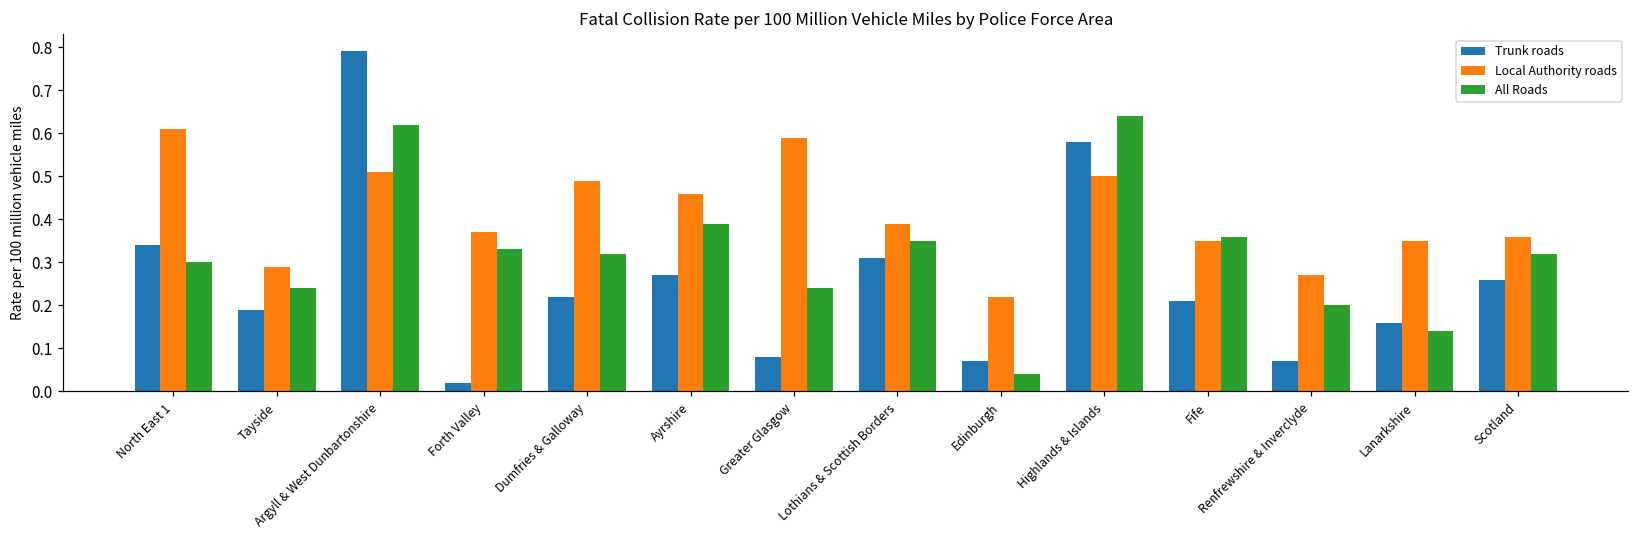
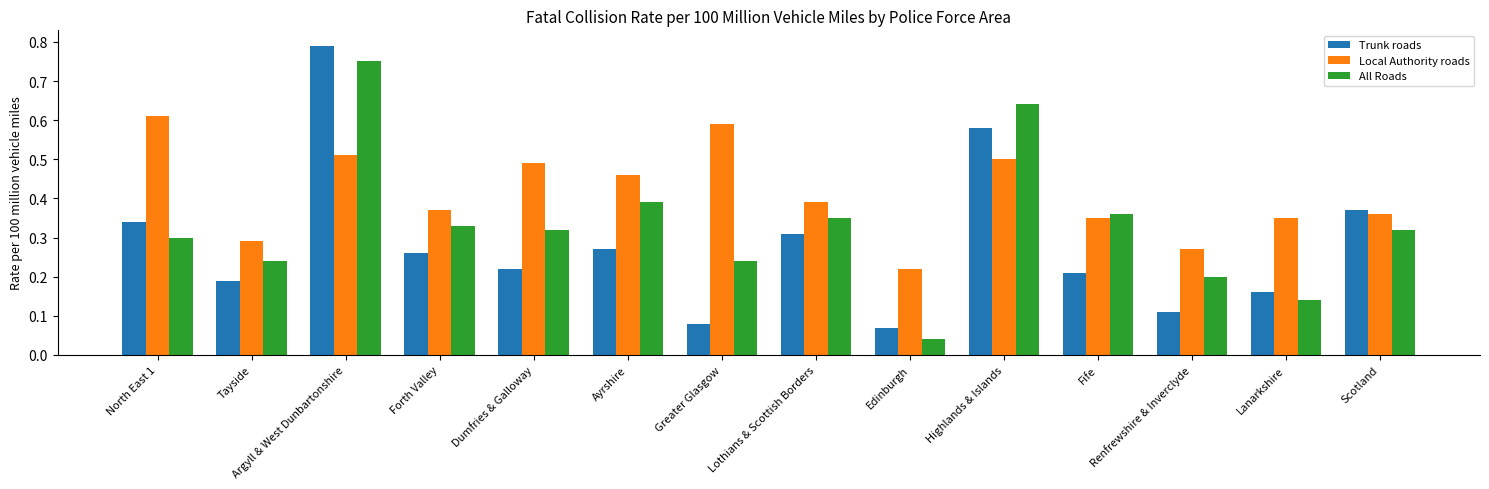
  {
    "Trunk roads": {
      "North East 1": 0.34,
      "Tayside": 0.19,
      "Argyll & West Dunbartonshire": 0.79,
-     "Forth Valley": 0.02,
+     "Forth Valley": 0.26,
      "Dumfries & Galloway": 0.22,
      "Ayrshire": 0.27,
      "Greater Glasgow": 0.08,
      "Lothians & Scottish Borders": 0.31,
      "Edinburgh": 0.07,
      "Highlands & Islands": 0.58,
      "Fife": 0.21,
-     "Renfrewshire & Inverclyde": 0.07,
+     "Renfrewshire & Inverclyde": 0.11,
      "Lanarkshire": 0.16,
-     "Scotland": 0.26
+     "Scotland": 0.37
    },
    "Local Authority roads": {
      "North East 1": 0.61,
      "Tayside": 0.29,
      "Argyll & West Dunbartonshire": 0.51,
      "Forth Valley": 0.37,
      "Dumfries & Galloway": 0.49,
      "Ayrshire": 0.46,
      "Greater Glasgow": 0.59,
      "Lothians & Scottish Borders": 0.39,
      "Edinburgh": 0.22,
      "Highlands & Islands": 0.50,
      "Fife": 0.35,
      "Renfrewshire & Inverclyde": 0.27,
      "Lanarkshire": 0.35,
      "Scotland": 0.36
    },
    "All Roads": {
      "North East 1": 0.30,
      "Tayside": 0.24,
-     "Argyll & West Dunbartonshire": 0.62,
+     "Argyll & West Dunbartonshire": 0.75,
      "Forth Valley": 0.33,
      "Dumfries & Galloway": 0.32,
      "Ayrshire": 0.39,
      "Greater Glasgow": 0.24,
      "Lothians & Scottish Borders": 0.35,
      "Edinburgh": 0.04,
      "Highlands & Islands": 0.64,
      "Fife": 0.36,
      "Renfrewshire & Inverclyde": 0.20,
      "Lanarkshire": 0.14,
      "Scotland": 0.32
    }
  }
